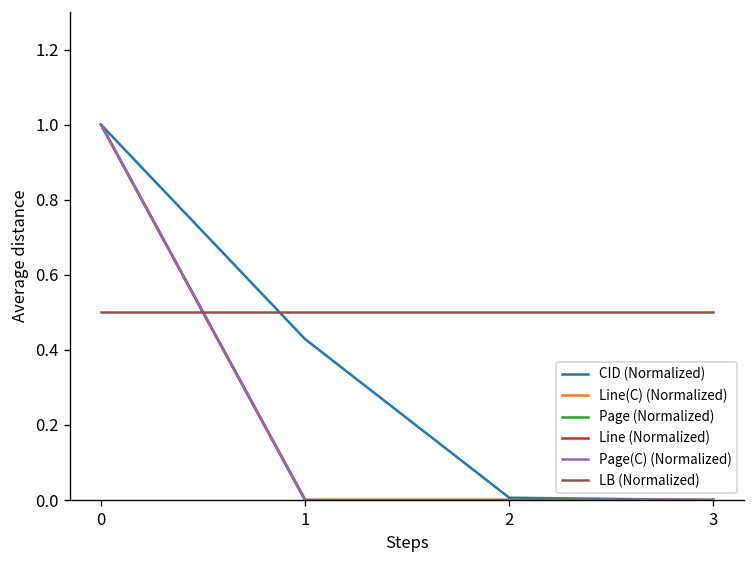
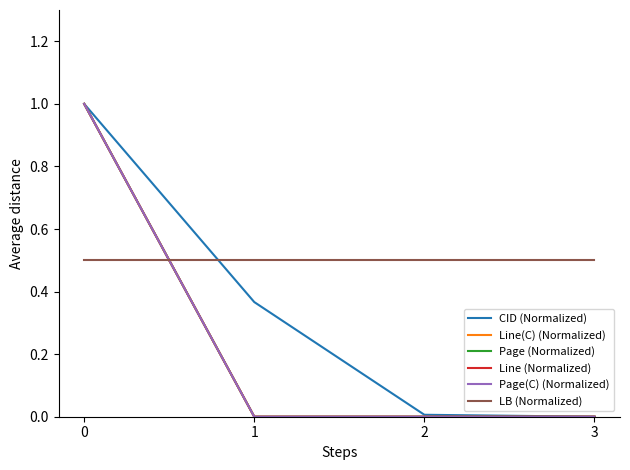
  {
    "CID (Normalized)": {
-     "1": 0.43
+     "1": 0.37
    },
    "Page(C) (Normalized)": {
      "1": 0.00
    },
    "LB (Normalized)": {
      "0": 0.50,
      "1": 0.50,
      "2": 0.50,
      "3": 0.50
    }
  }
